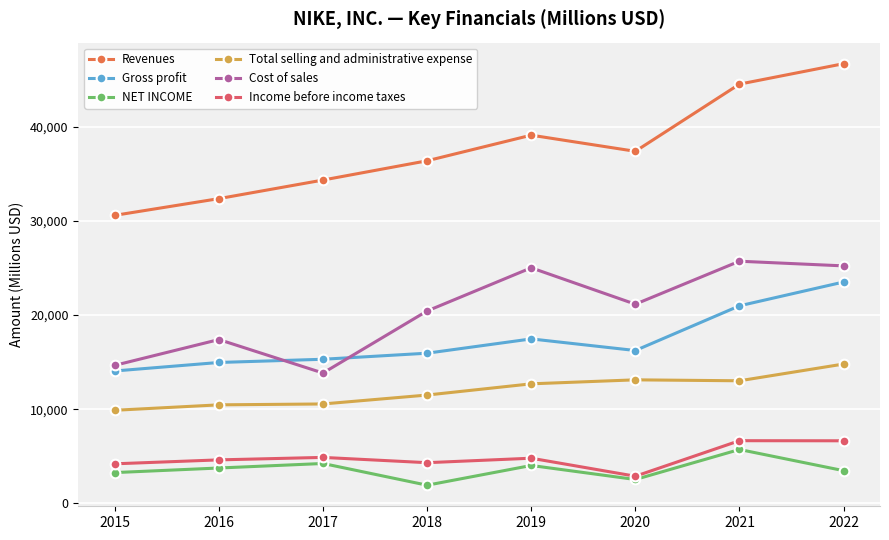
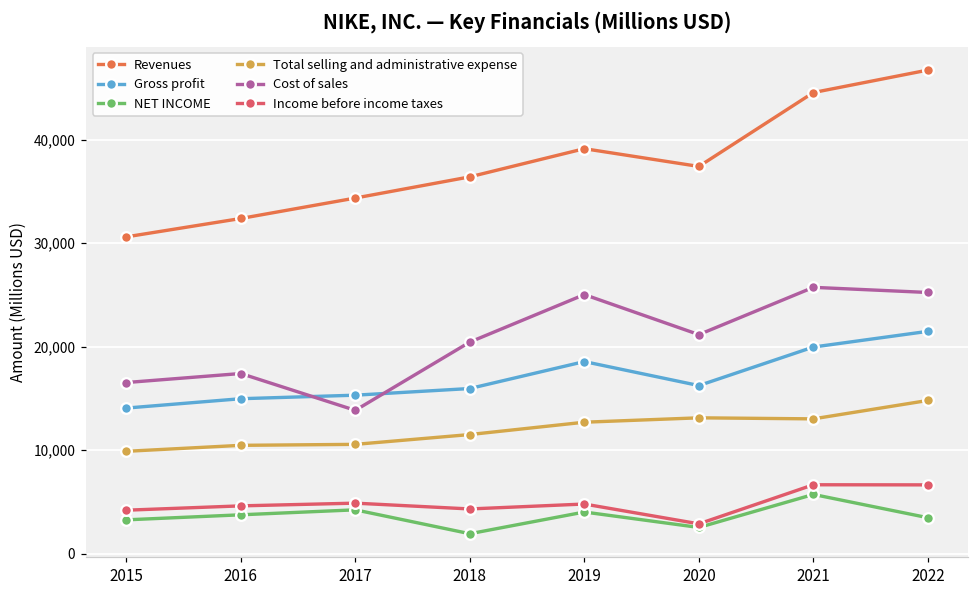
  {
    "Gross profit": {
      "2015": "14,000",
      "2016": "15,000",
      "2017": "15,000",
      "2018": "16,000",
-     "2019": "17,000",
+     "2019": "19,000",
      "2020": "16,000",
-     "2021": "21,000",
-     "2022": "24,000"
+     "2021": "20,000",
+     "2022": "21,000"
    },
    "NET INCOME": {
      "2015": "3,000",
      "2016": "4,000",
      "2017": "4,000",
      "2018": "2,000",
      "2019": "4,000",
      "2020": "3,000",
      "2021": "6,000",
      "2022": "3,000"
    },
    "Cost of sales": {
-     "2015": "15,000",
+     "2015": "17,000",
      "2016": "17,000",
      "2017": "14,000",
      "2018": "20,000",
      "2019": "25,000",
      "2020": "21,000",
      "2021": "26,000",
      "2022": "25,000"
    }
  }
